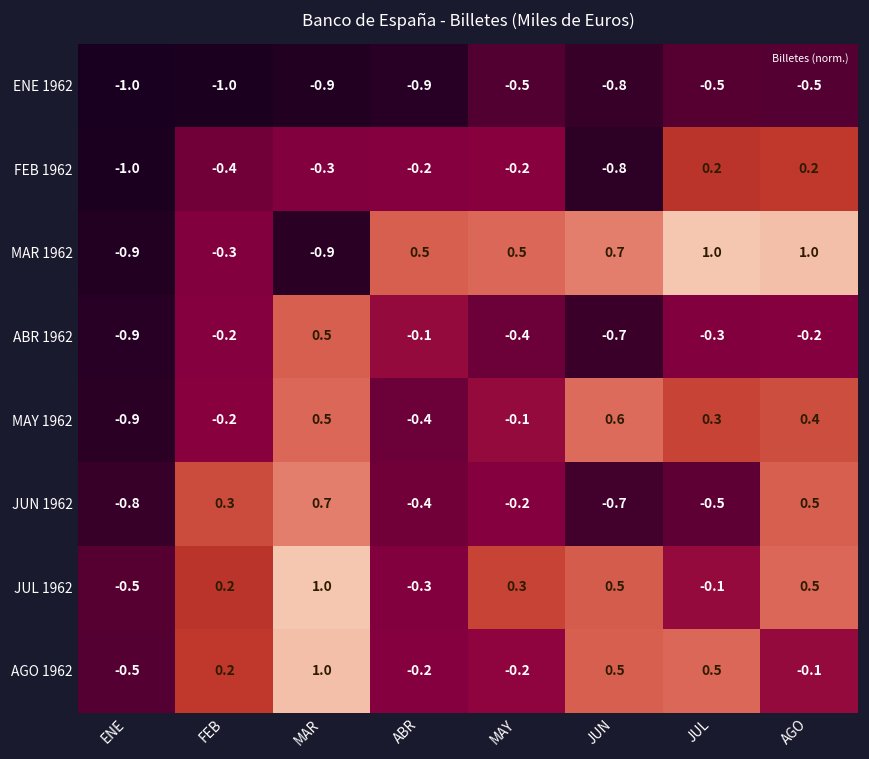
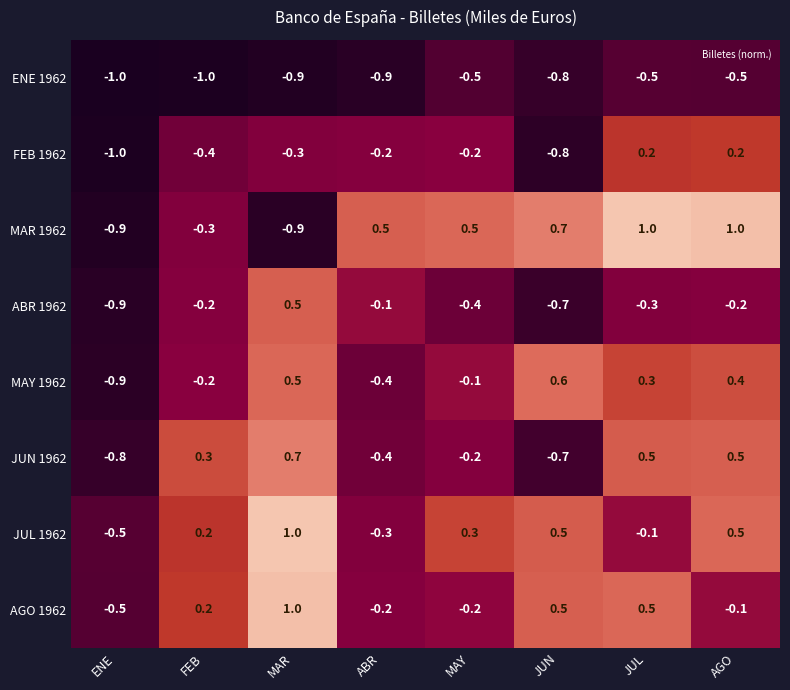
  {
    "ENE 1962": {
      "ENE": -1.0,
      "FEB": -1.0,
      "MAR": -0.9,
      "ABR": -0.9,
      "MAY": -0.5,
      "JUN": -0.8,
      "JUL": -0.5,
      "AGO": -0.5
    },
    "FEB 1962": {
      "ENE": -1.0,
      "FEB": -0.4,
      "MAR": -0.3,
      "ABR": -0.2,
      "MAY": -0.2,
      "JUN": -0.8,
      "JUL": 0.2,
      "AGO": 0.2
    },
    "MAR 1962": {
      "ENE": -0.9,
      "FEB": -0.3,
      "MAR": -0.9,
      "ABR": 0.5,
      "MAY": 0.5,
      "JUN": 0.7,
      "JUL": 1.0,
      "AGO": 1.0
    },
    "ABR 1962": {
      "ENE": -0.9,
      "FEB": -0.2,
      "MAR": 0.5,
      "ABR": -0.1,
      "MAY": -0.4,
      "JUN": -0.7,
      "JUL": -0.3,
      "AGO": -0.2
    },
    "MAY 1962": {
      "ENE": -0.9,
      "FEB": -0.2,
      "MAR": 0.5,
      "ABR": -0.4,
      "MAY": -0.1,
      "JUN": 0.6,
      "JUL": 0.3,
      "AGO": 0.4
    },
    "JUN 1962": {
      "ENE": -0.8,
      "FEB": 0.3,
      "MAR": 0.7,
      "ABR": -0.4,
      "MAY": -0.2,
      "JUN": -0.7,
-     "JUL": -0.5,
+     "JUL": 0.5,
      "AGO": 0.5
    },
    "JUL 1962": {
      "ENE": -0.5,
      "FEB": 0.2,
      "MAR": 1.0,
      "ABR": -0.3,
      "MAY": 0.3,
      "JUN": 0.5,
      "JUL": -0.1,
      "AGO": 0.5
    },
    "AGO 1962": {
      "ENE": -0.5,
      "FEB": 0.2,
      "MAR": 1.0,
      "ABR": -0.2,
      "MAY": -0.2,
      "JUN": 0.5,
      "JUL": 0.5,
      "AGO": -0.1
    }
  }
